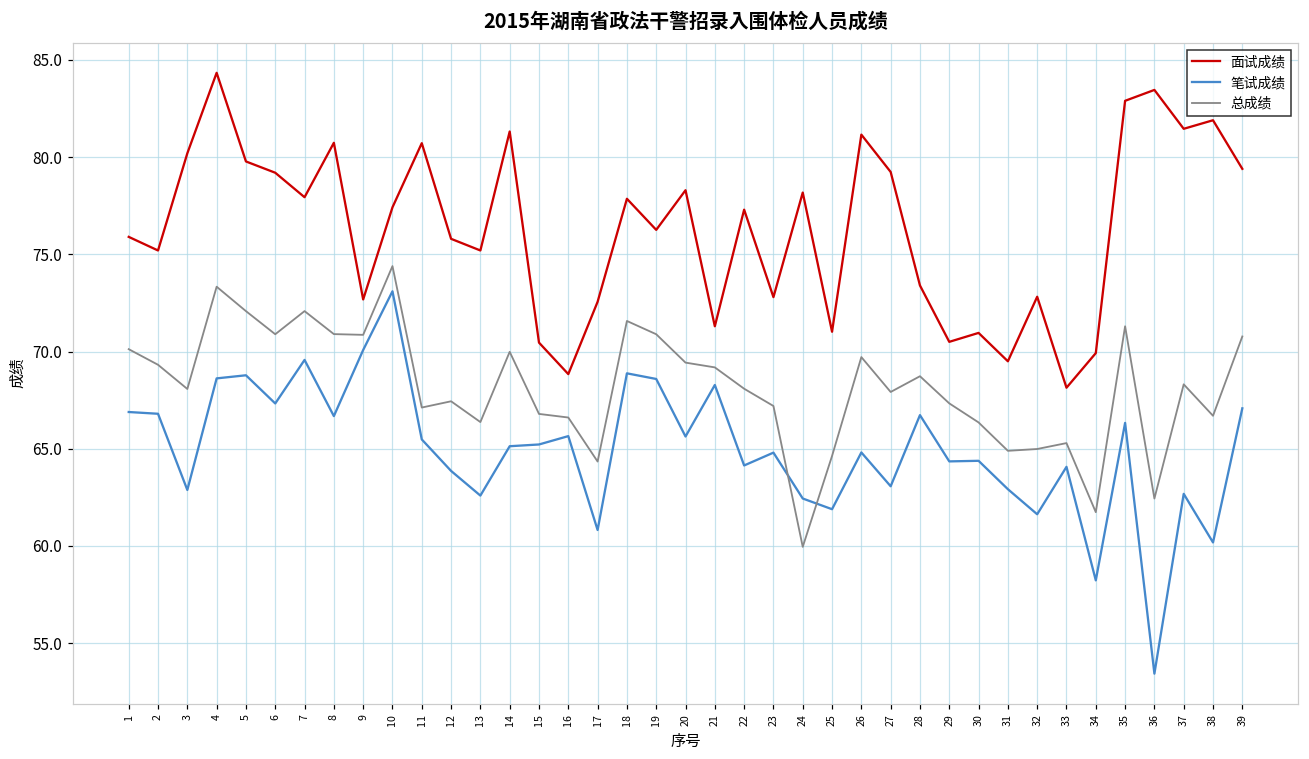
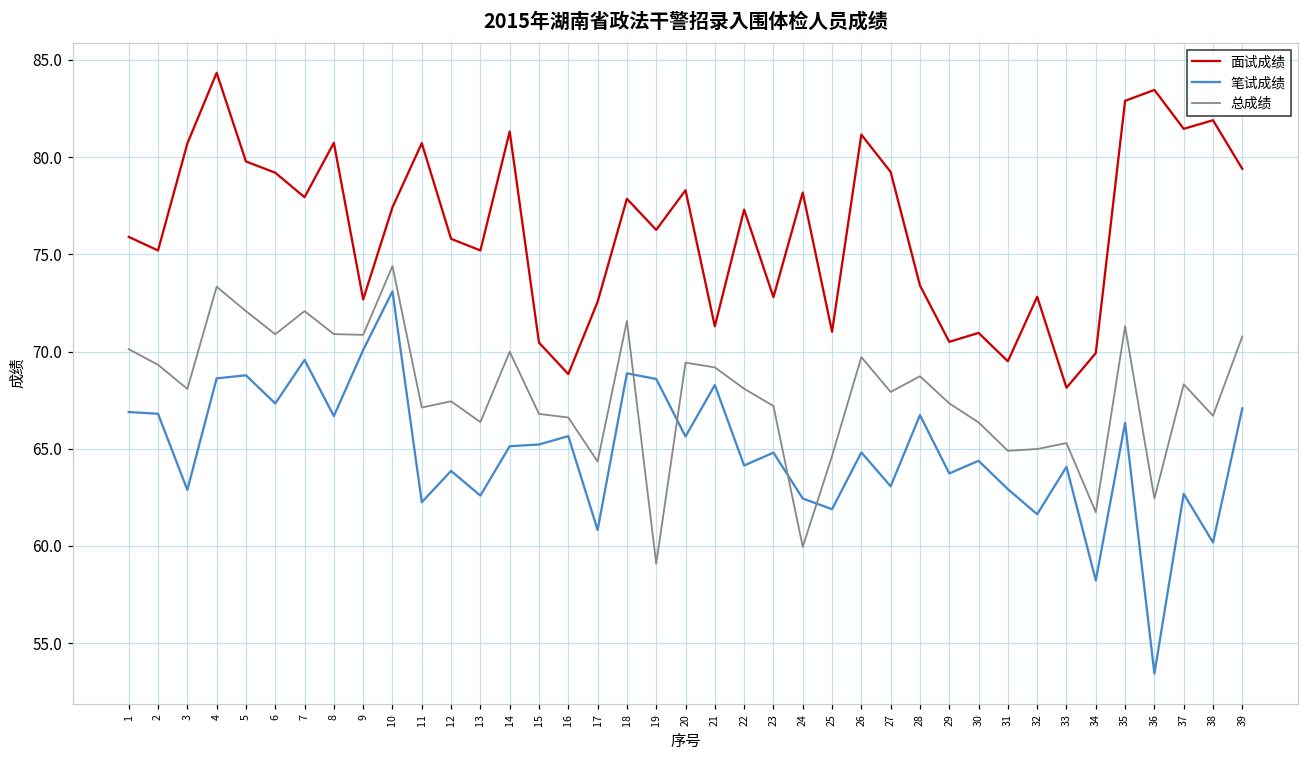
  {
    "面试成绩": {
      "1": 75.9,
      "2": 75.2,
-     "3": 80.2,
+     "3": 80.7,
      "4": 84.3,
      "5": 79.8,
      "6": 79.2,
      "7": 77.9,
      "8": 80.7,
      "9": 72.7,
      "10": 77.4,
      "11": 80.7,
      "12": 75.8,
      "13": 75.2,
      "14": 81.3,
      "15": 70.5,
      "16": 68.8,
      "17": 72.6,
      "18": 77.9,
      "19": 76.3,
      "20": 78.3,
      "21": 71.3,
      "22": 77.3,
      "23": 72.8,
      "24": 78.2,
      "25": 71.0,
      "26": 81.2,
      "27": 79.2,
      "28": 73.4,
      "29": 70.5,
      "30": 71.0,
      "31": 69.5,
      "32": 72.8,
      "33": 68.1,
      "34": 69.9,
      "35": 82.9,
      "36": 83.5,
      "37": 81.5,
      "38": 81.9,
      "39": 79.4
    },
    "笔试成绩": {
      "1": 66.9,
      "2": 66.8,
      "3": 62.9,
      "4": 68.6,
      "5": 68.8,
      "6": 67.3,
      "7": 69.6,
      "8": 66.7,
      "9": 70.1,
      "10": 73.1,
-     "11": 65.5,
+     "11": 62.3,
      "12": 63.9,
      "13": 62.6,
      "14": 65.1,
      "15": 65.2,
      "16": 65.7,
      "17": 60.8,
      "18": 68.9,
      "19": 68.6,
      "20": 65.6,
      "21": 68.3,
      "22": 64.1,
      "23": 64.8,
      "24": 62.4,
      "25": 61.9,
      "26": 64.8,
      "27": 63.1,
      "28": 66.7,
-     "29": 64.4,
+     "29": 63.7,
      "30": 64.4,
      "31": 62.9,
      "32": 61.6,
      "33": 64.1,
      "34": 58.2,
      "35": 66.3,
      "36": 53.4,
      "37": 62.7,
      "38": 60.2,
      "39": 67.1
    },
    "总成绩": {
      "1": 70.1,
      "2": 69.3,
      "3": 68.1,
      "4": 73.3,
      "5": 72.1,
      "6": 70.9,
      "7": 72.1,
      "8": 70.9,
      "9": 70.9,
      "10": 74.4,
      "11": 67.1,
      "12": 67.4,
      "13": 66.4,
      "14": 70.0,
      "15": 66.8,
      "16": 66.6,
      "17": 64.3,
      "18": 71.6,
-     "19": 70.9,
+     "19": 59.1,
      "20": 69.4,
      "21": 69.2,
      "22": 68.1,
      "23": 67.2,
      "24": 60.0,
      "25": 64.6,
      "26": 69.7,
      "27": 67.9,
      "28": 68.7,
      "29": 67.3,
      "30": 66.4,
      "31": 64.9,
      "32": 65.0,
      "33": 65.3,
      "34": 61.7,
      "35": 71.3,
      "36": 62.4,
      "37": 68.3,
      "38": 66.7,
      "39": 70.8
    }
  }
